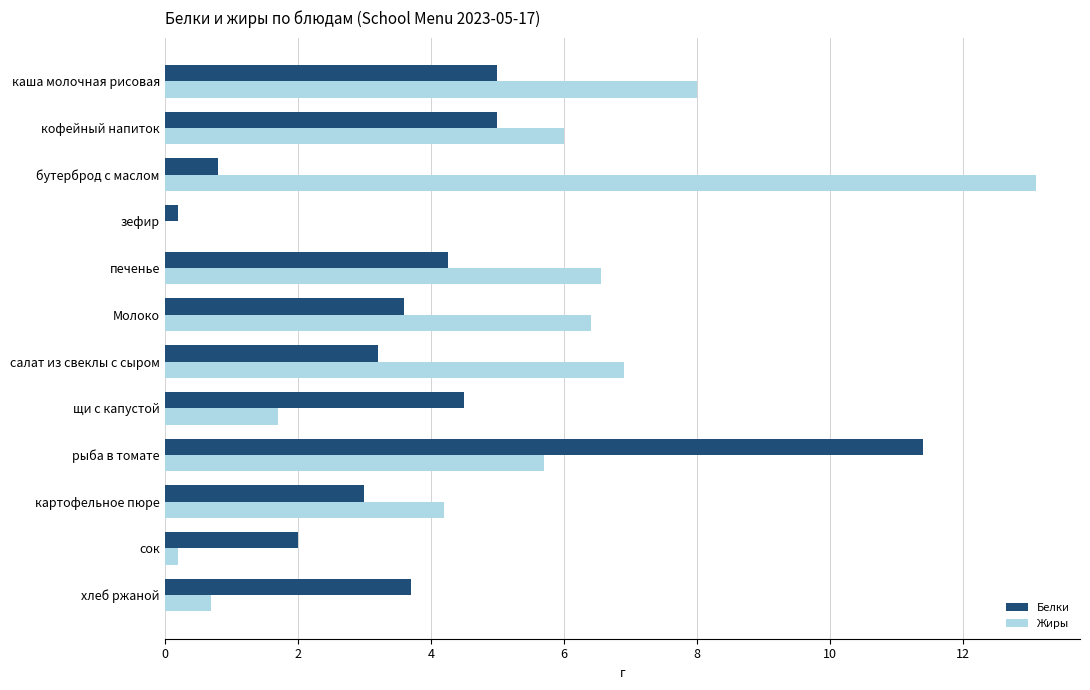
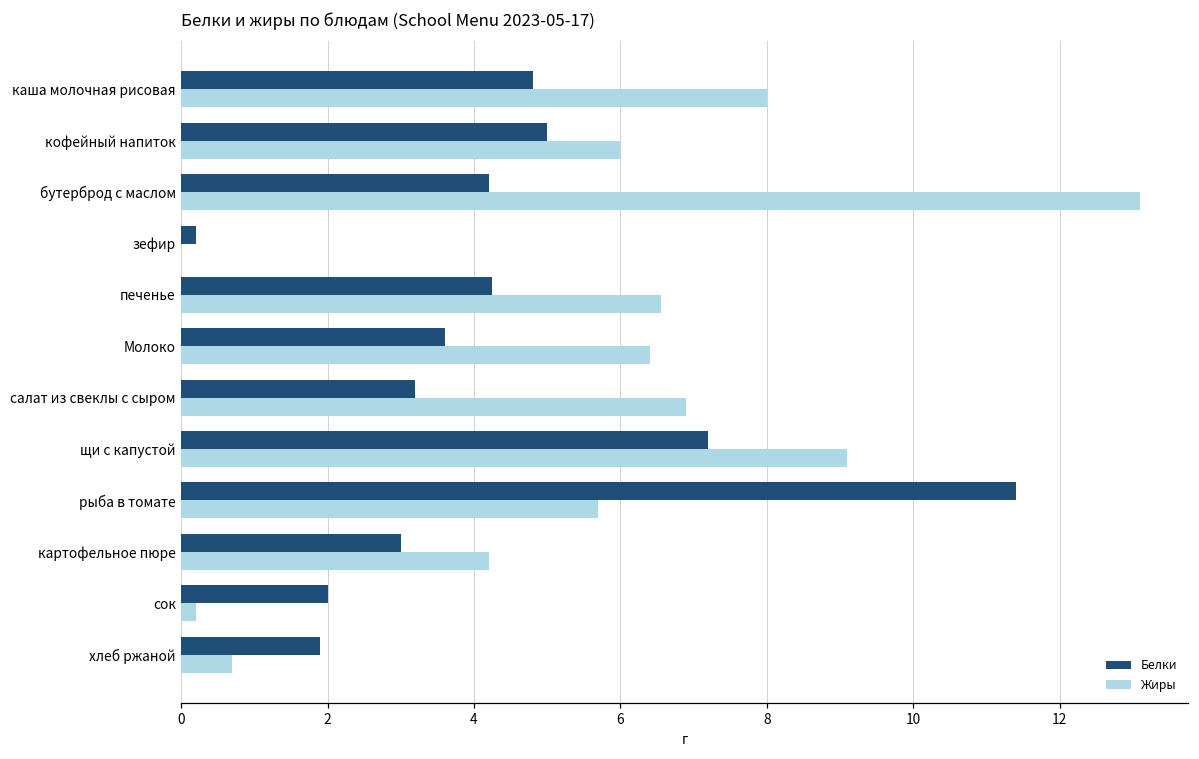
  {
    "Белки": {
-     "каша молочная рисовая": 5.0,
+     "каша молочная рисовая": 4.8,
      "кофейный напиток": 5.0,
-     "бутерброд с маслом": 0.8,
+     "бутерброд с маслом": 4.2,
      "зефир": 0.2,
      "печенье": 4.3,
      "Молоко": 3.6,
      "салат из свеклы с сыром": 3.2,
-     "щи с капустой": 4.5,
+     "щи с капустой": 7.2,
      "рыба в томате": 11.4,
      "картофельное пюре": 3.0,
      "сок": 2.0,
-     "хлеб ржаной": 3.7
+     "хлеб ржаной": 1.9
    },
    "Жиры": {
      "каша молочная рисовая": 8.0,
      "кофейный напиток": 6.0,
      "бутерброд с маслом": 13.1,
      "зефир": 0.0,
      "печенье": 6.6,
      "Молоко": 6.4,
      "салат из свеклы с сыром": 6.9,
-     "щи с капустой": 1.7,
+     "щи с капустой": 9.1,
      "рыба в томате": 5.7,
      "картофельное пюре": 4.2,
      "сок": 0.2,
      "хлеб ржаной": 0.7
    }
  }
